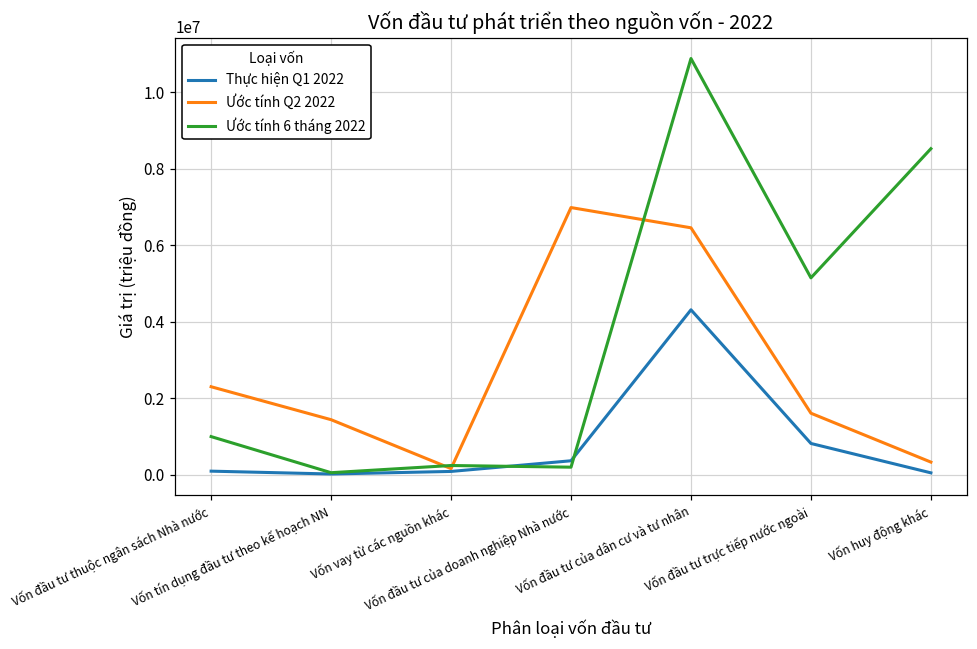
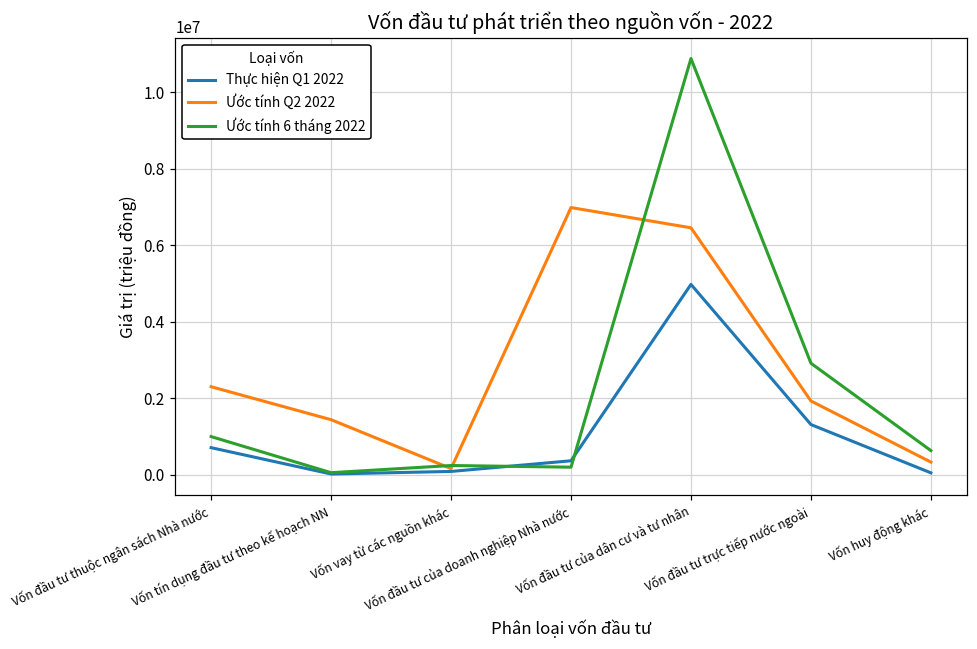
  {
    "Thực hiện Q1 2022": {
-     "Vốn đầu tư thuộc ngân sách Nhà nước": 100000,
+     "Vốn đầu tư thuộc ngân sách Nhà nước": 700000,
      "Vốn vay từ các nguồn khác": 100000,
      "Vốn đầu tư của doanh nghiệp Nhà nước": 400000,
-     "Vốn đầu tư của dân cư và tư nhân": 4300000,
-     "Vốn đầu tư trực tiếp nước ngoài": 800000,
+     "Vốn đầu tư của dân cư và tư nhân": 5000000,
+     "Vốn đầu tư trực tiếp nước ngoài": 1300000,
      "Vốn huy động khác": 0
    },
    "Ước tính Q2 2022": {
      "Vốn đầu tư thuộc ngân sách Nhà nước": 2300000,
      "Vốn tín dụng đầu tư theo kế hoạch NN": 1400000,
      "Vốn vay từ các nguồn khác": 200000,
      "Vốn đầu tư của doanh nghiệp Nhà nước": 7000000,
      "Vốn đầu tư của dân cư và tư nhân": 6500000,
-     "Vốn đầu tư trực tiếp nước ngoài": 1600000,
+     "Vốn đầu tư trực tiếp nước ngoài": 1900000,
      "Vốn huy động khác": 300000
    },
    "Ước tính 6 tháng 2022": {
      "Vốn đầu tư thuộc ngân sách Nhà nước": 1000000,
      "Vốn vay từ các nguồn khác": 200000,
      "Vốn đầu tư của doanh nghiệp Nhà nước": 200000,
      "Vốn đầu tư của dân cư và tư nhân": 10900000,
-     "Vốn đầu tư trực tiếp nước ngoài": 5100000,
-     "Vốn huy động khác": 8500000
+     "Vốn đầu tư trực tiếp nước ngoài": 2900000,
+     "Vốn huy động khác": 600000
    }
  }
